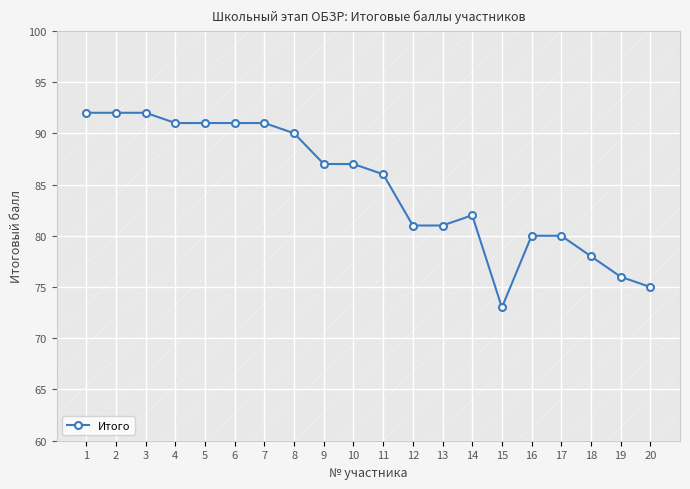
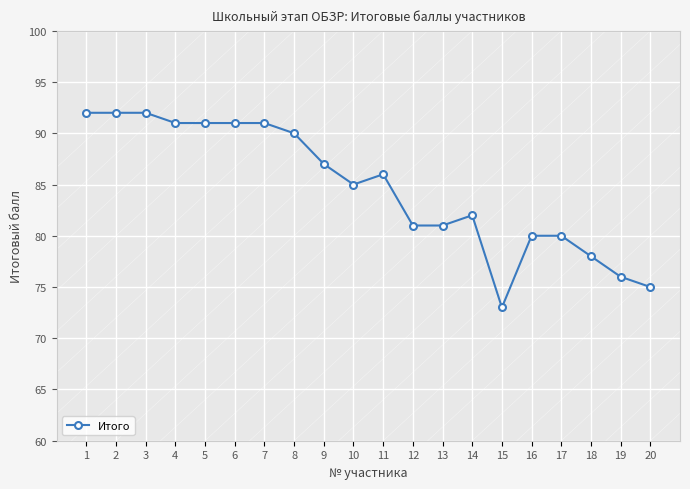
  {
    "Итого": {
      "1": 92,
      "2": 92,
      "3": 92,
      "4": 91,
      "5": 91,
      "6": 91,
      "7": 91,
      "8": 90,
      "9": 87,
-     "10": 87,
+     "10": 85,
      "11": 86,
      "12": 81,
      "13": 81,
      "14": 82,
      "15": 73,
      "16": 80,
      "17": 80,
      "18": 78,
      "19": 76,
      "20": 75
    }
  }
